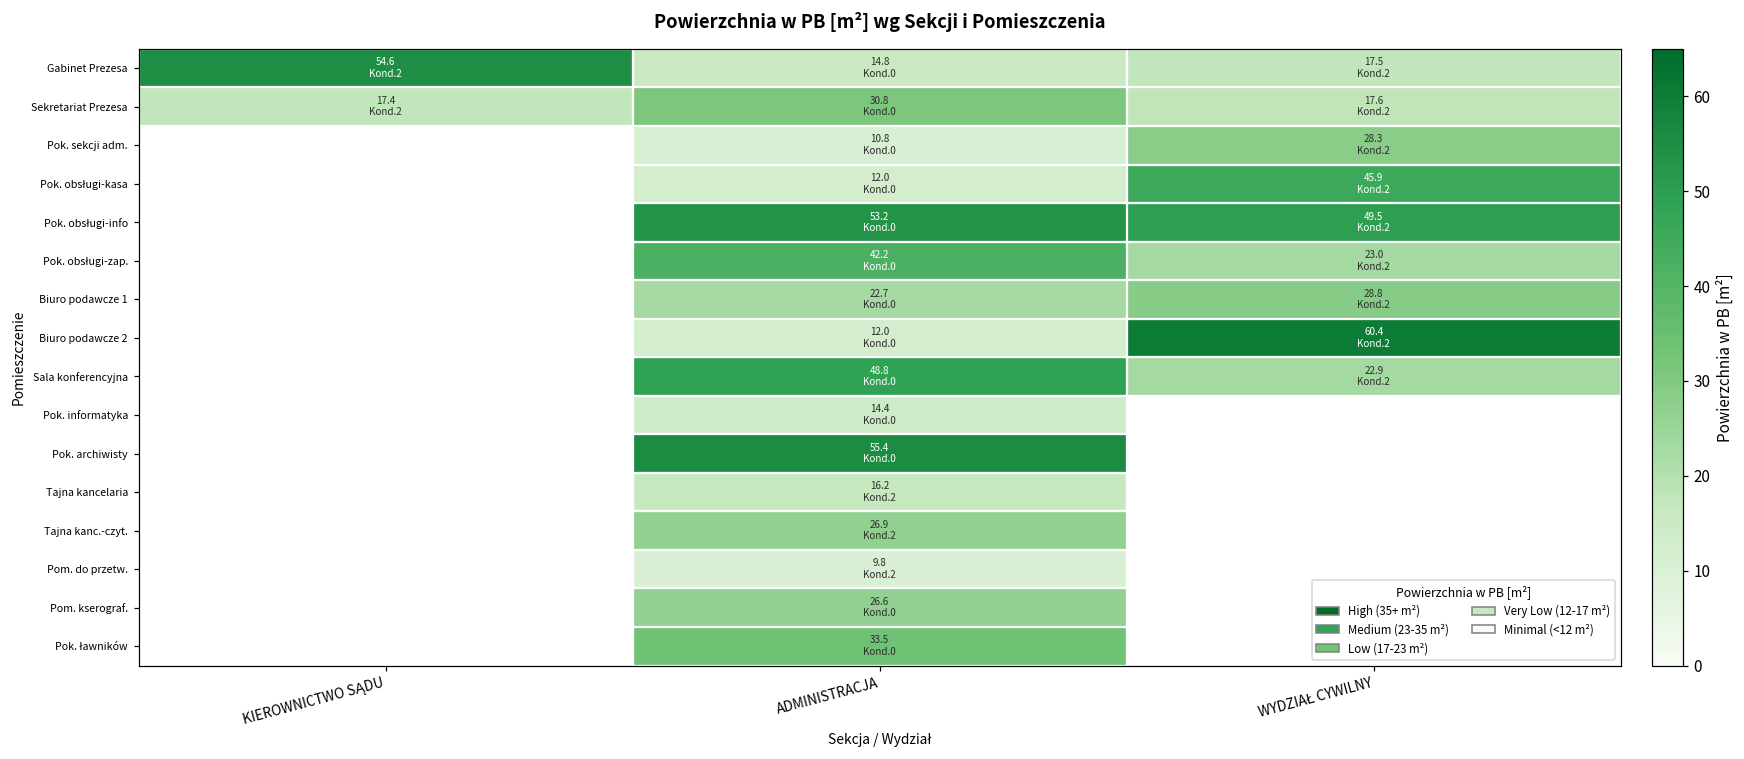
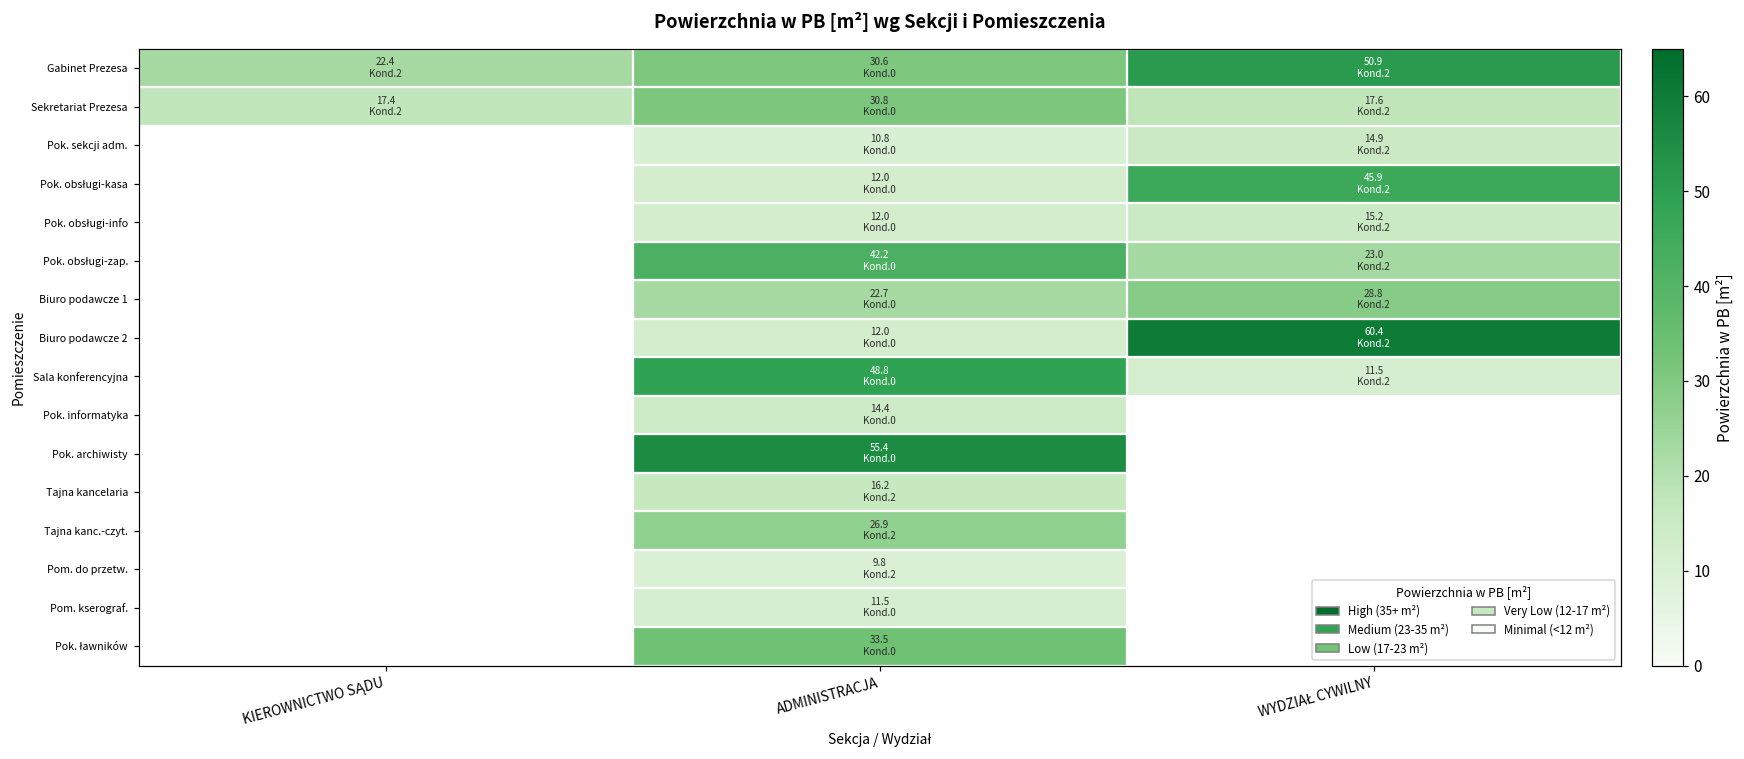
  {
    "Gabinet Prezesa": {
-     "KIEROWNICTWO SĄDU": 54.6,
-     "ADMINISTRACJA": 14.8,
-     "WYDZIAŁ CYWILNY": 17.5
+     "KIEROWNICTWO SĄDU": 22.4,
+     "ADMINISTRACJA": 30.6,
+     "WYDZIAŁ CYWILNY": 50.9
    },
    "Pok. sekcji adm.": {
-     "WYDZIAŁ CYWILNY": 28.3
+     "WYDZIAŁ CYWILNY": 14.9
    },
    "Pok. obsługi-info": {
-     "ADMINISTRACJA": 53.2,
-     "WYDZIAŁ CYWILNY": 49.5
+     "ADMINISTRACJA": 12.0,
+     "WYDZIAŁ CYWILNY": 15.2
    },
    "Sala konferencyjna": {
-     "WYDZIAŁ CYWILNY": 22.9
+     "WYDZIAŁ CYWILNY": 11.5
    },
    "Pom. kserograf.": {
-     "ADMINISTRACJA": 26.6
+     "ADMINISTRACJA": 11.5
    }
  }
